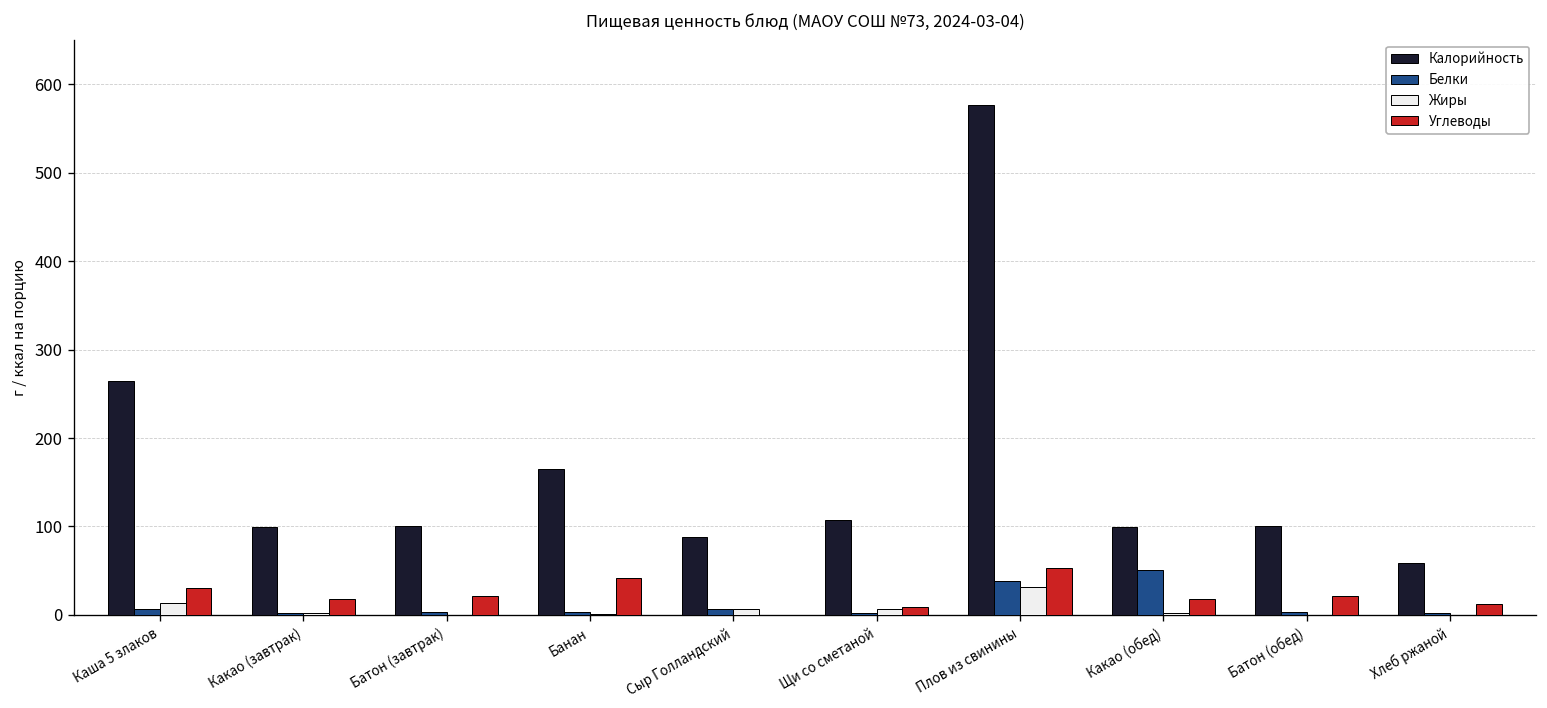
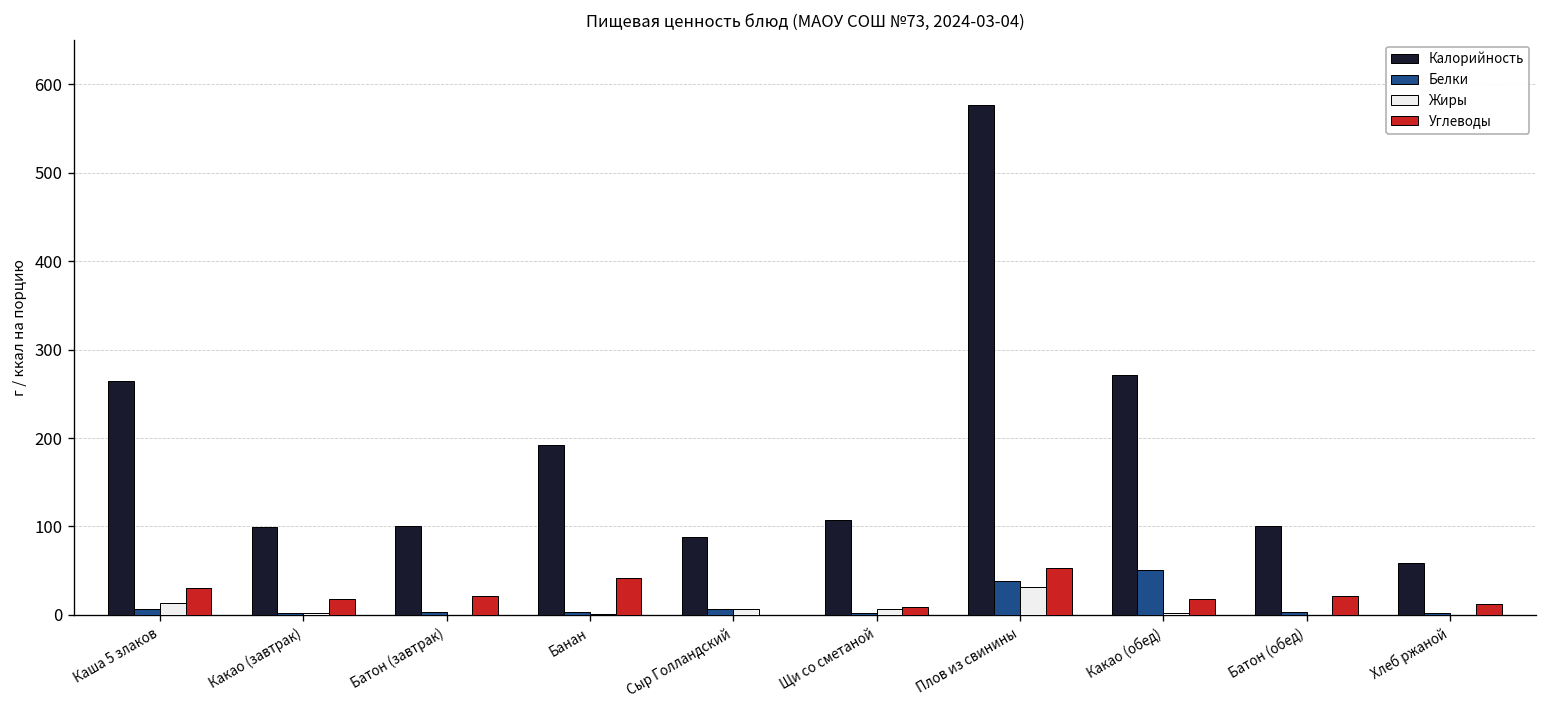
  {
    "Калорийность": {
      "Каша 5 злаков": 260,
      "Какао (завтрак)": 100,
      "Батон (завтрак)": 100,
-     "Банан": 170,
+     "Банан": 190,
      "Сыр Голландский": 90,
      "Щи со сметаной": 110,
      "Плов из свинины": 580,
-     "Какао (обед)": 100,
+     "Какао (обед)": 270,
      "Батон (обед)": 100,
      "Хлеб ржаной": 60
    },
    "Белки": {
      "Каша 5 злаков": 10,
      "Сыр Голландский": 10,
      "Плов из свинины": 40,
      "Какао (обед)": 50
    },
    "Жиры": {
      "Каша 5 злаков": 10,
      "Батон (завтрак)": 0,
      "Сыр Голландский": 10,
      "Щи со сметаной": 10,
      "Плов из свинины": 30,
      "Батон (обед)": 0,
      "Хлеб ржаной": 0
    },
    "Углеводы": {
      "Каша 5 злаков": 30,
      "Какао (завтрак)": 20,
      "Батон (завтрак)": 20,
      "Банан": 40,
      "Сыр Голландский": 0,
      "Щи со сметаной": 10,
      "Плов из свинины": 50,
      "Какао (обед)": 20,
      "Батон (обед)": 20,
      "Хлеб ржаной": 10
    }
  }
